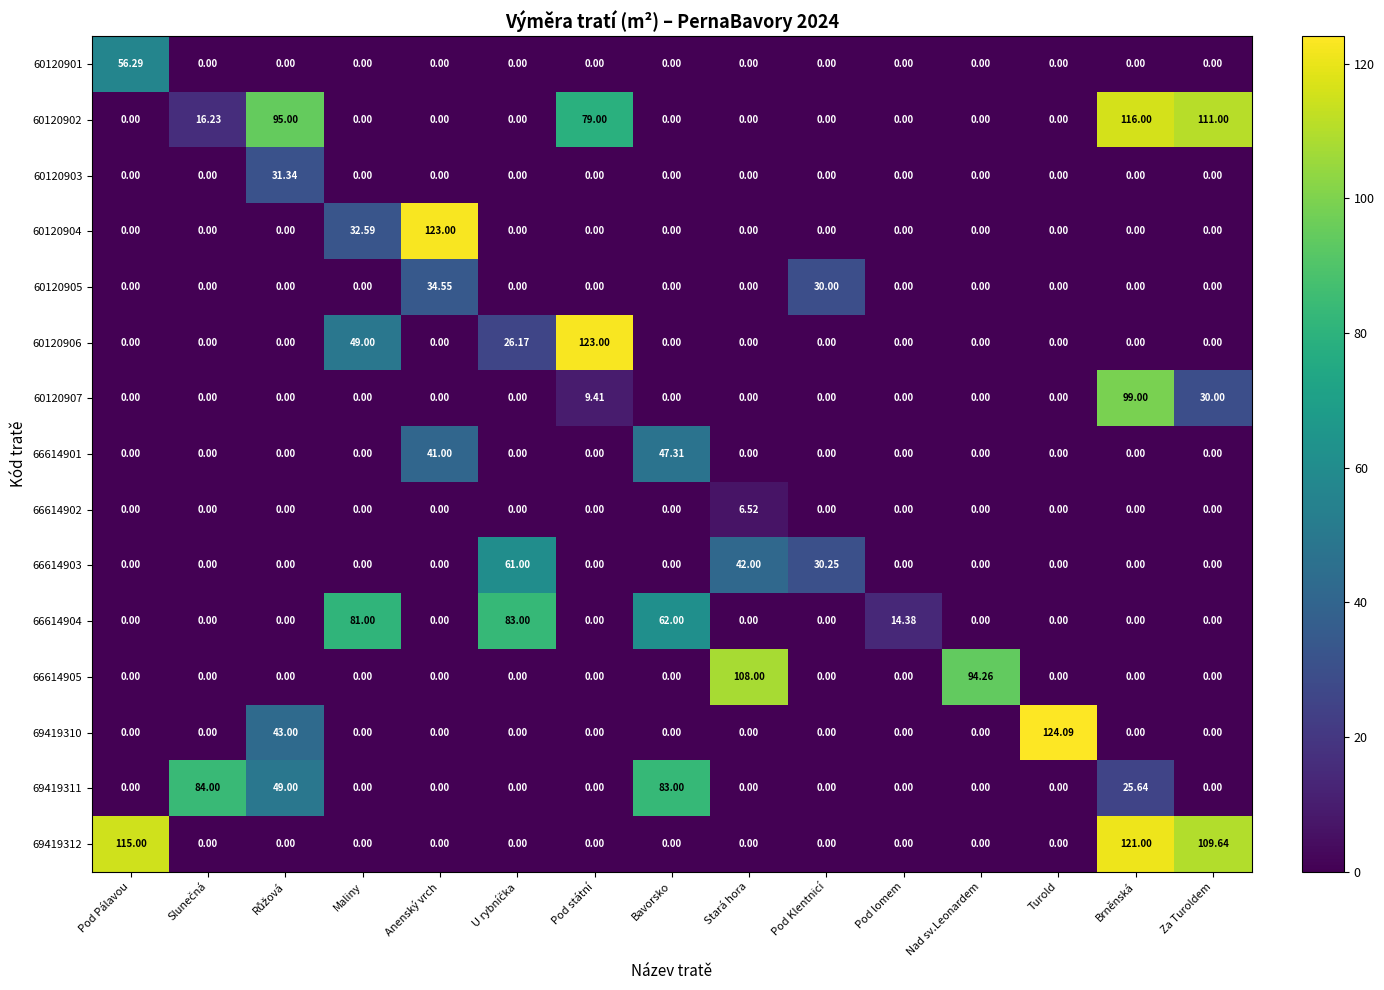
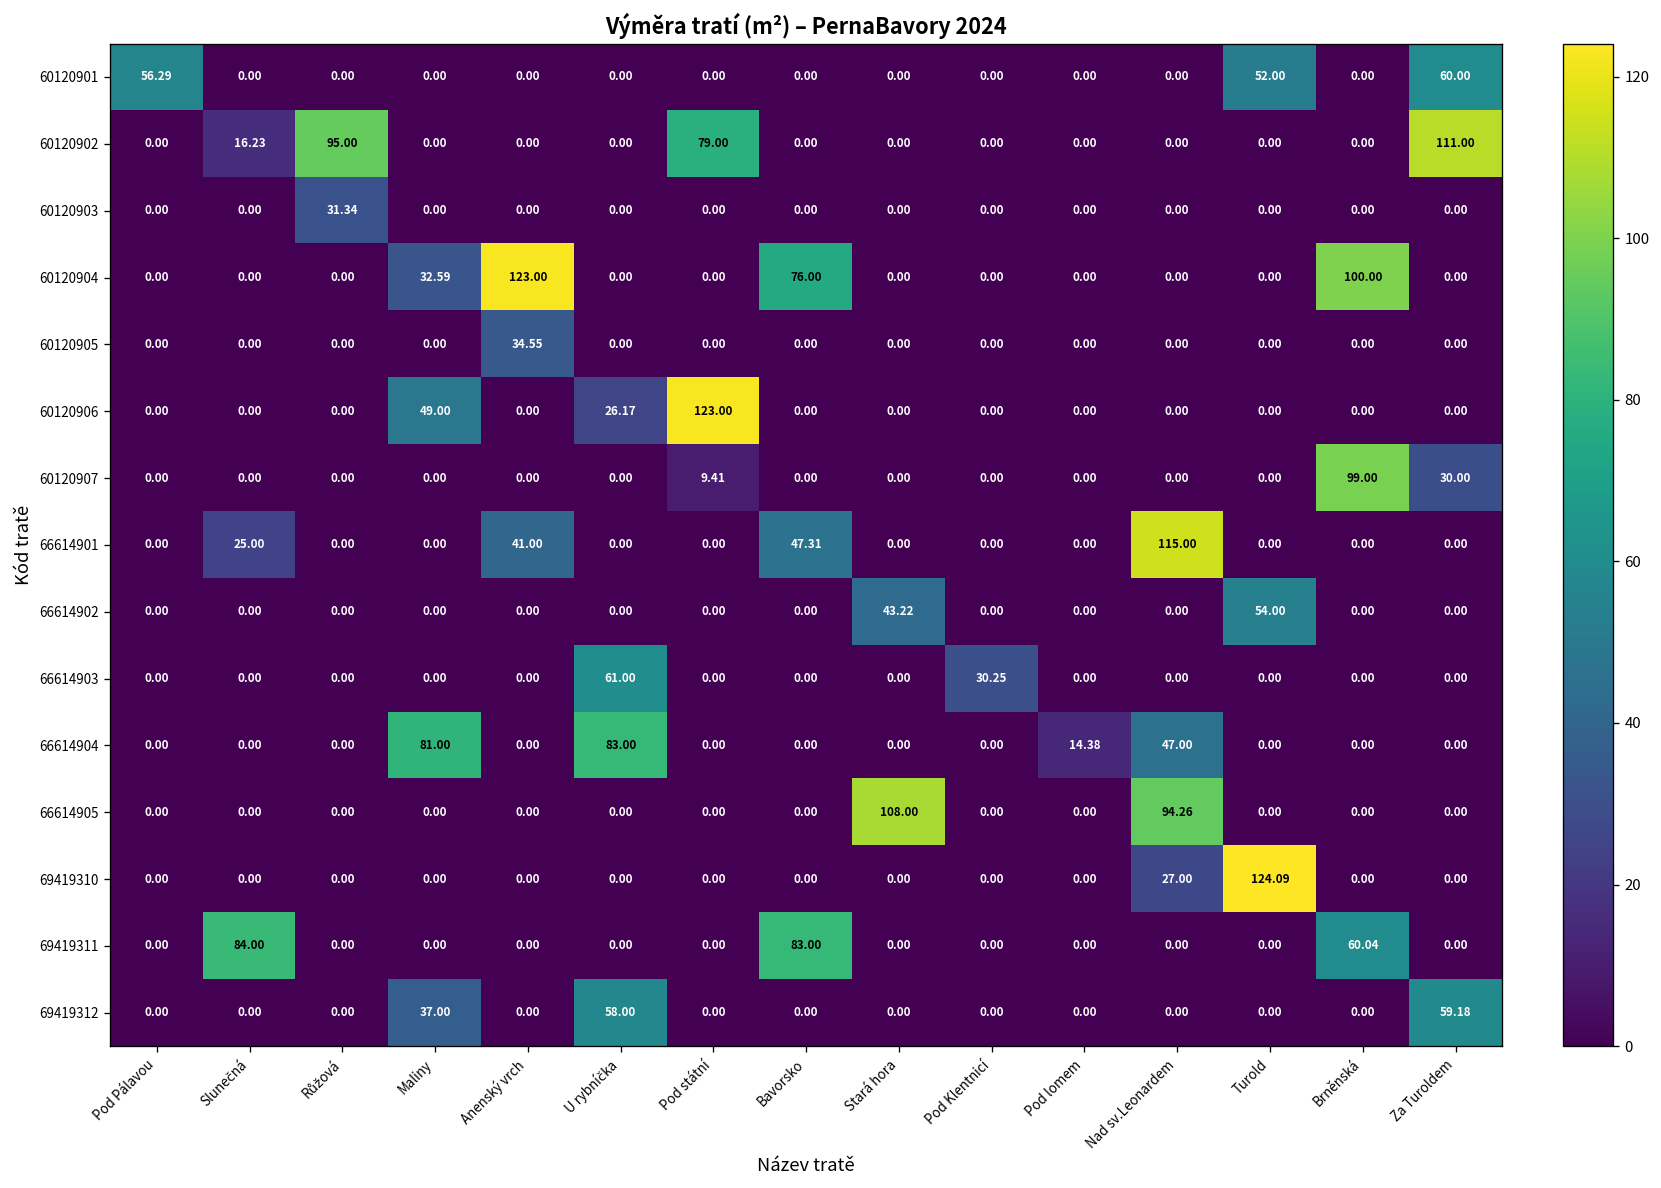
  {
    "60120901": {
      "Pod Pálavou": 56.29,
      "Slunečná": 0.00,
      "Růžová": 0.00,
      "Maliny": 0.00,
      "Anenský vrch": 0.00,
      "U rybníčka": 0.00,
      "Pod státní": 0.00,
      "Bavorsko": 0.00,
      "Stará hora": 0.00,
      "Pod Klentnicí": 0.00,
      "Pod lomem": 0.00,
      "Nad sv.Leonardem": 0.00,
-     "Turold": 0.00,
+     "Turold": 52.00,
      "Brněnská": 0.00,
-     "Za Turoldem": 0.00
+     "Za Turoldem": 60.00
    },
    "60120902": {
      "Pod Pálavou": 0.00,
      "Slunečná": 16.23,
      "Růžová": 95.00,
      "Maliny": 0.00,
      "Anenský vrch": 0.00,
      "U rybníčka": 0.00,
      "Pod státní": 79.00,
      "Bavorsko": 0.00,
      "Stará hora": 0.00,
      "Pod Klentnicí": 0.00,
      "Pod lomem": 0.00,
      "Nad sv.Leonardem": 0.00,
      "Turold": 0.00,
-     "Brněnská": 116.00,
+     "Brněnská": 0.00,
      "Za Turoldem": 111.00
    },
    "60120904": {
      "Pod Pálavou": 0.00,
      "Slunečná": 0.00,
      "Růžová": 0.00,
      "Maliny": 32.59,
      "Anenský vrch": 123.00,
      "U rybníčka": 0.00,
      "Pod státní": 0.00,
-     "Bavorsko": 0.00,
+     "Bavorsko": 76.00,
      "Stará hora": 0.00,
      "Pod Klentnicí": 0.00,
      "Pod lomem": 0.00,
      "Nad sv.Leonardem": 0.00,
      "Turold": 0.00,
-     "Brněnská": 0.00,
+     "Brněnská": 100.00,
      "Za Turoldem": 0.00
    },
    "60120905": {
      "Pod Pálavou": 0.00,
      "Slunečná": 0.00,
      "Růžová": 0.00,
      "Maliny": 0.00,
      "Anenský vrch": 34.55,
      "U rybníčka": 0.00,
      "Pod státní": 0.00,
      "Bavorsko": 0.00,
      "Stará hora": 0.00,
-     "Pod Klentnicí": 30.00,
+     "Pod Klentnicí": 0.00,
      "Pod lomem": 0.00,
      "Nad sv.Leonardem": 0.00,
      "Turold": 0.00,
      "Brněnská": 0.00,
      "Za Turoldem": 0.00
    },
    "66614901": {
      "Pod Pálavou": 0.00,
-     "Slunečná": 0.00,
+     "Slunečná": 25.00,
      "Růžová": 0.00,
      "Maliny": 0.00,
      "Anenský vrch": 41.00,
      "U rybníčka": 0.00,
      "Pod státní": 0.00,
      "Bavorsko": 47.31,
      "Stará hora": 0.00,
      "Pod Klentnicí": 0.00,
      "Pod lomem": 0.00,
-     "Nad sv.Leonardem": 0.00,
+     "Nad sv.Leonardem": 115.00,
      "Turold": 0.00,
      "Brněnská": 0.00,
      "Za Turoldem": 0.00
    },
    "66614902": {
      "Pod Pálavou": 0.00,
      "Slunečná": 0.00,
      "Růžová": 0.00,
      "Maliny": 0.00,
      "Anenský vrch": 0.00,
      "U rybníčka": 0.00,
      "Pod státní": 0.00,
      "Bavorsko": 0.00,
-     "Stará hora": 6.52,
+     "Stará hora": 43.22,
      "Pod Klentnicí": 0.00,
      "Pod lomem": 0.00,
      "Nad sv.Leonardem": 0.00,
-     "Turold": 0.00,
+     "Turold": 54.00,
      "Brněnská": 0.00,
      "Za Turoldem": 0.00
    },
    "66614903": {
      "Pod Pálavou": 0.00,
      "Slunečná": 0.00,
      "Růžová": 0.00,
      "Maliny": 0.00,
      "Anenský vrch": 0.00,
      "U rybníčka": 61.00,
      "Pod státní": 0.00,
      "Bavorsko": 0.00,
-     "Stará hora": 42.00,
+     "Stará hora": 0.00,
      "Pod Klentnicí": 30.25,
      "Pod lomem": 0.00,
      "Nad sv.Leonardem": 0.00,
      "Turold": 0.00,
      "Brněnská": 0.00,
      "Za Turoldem": 0.00
    },
    "66614904": {
      "Pod Pálavou": 0.00,
      "Slunečná": 0.00,
      "Růžová": 0.00,
      "Maliny": 81.00,
      "Anenský vrch": 0.00,
      "U rybníčka": 83.00,
      "Pod státní": 0.00,
-     "Bavorsko": 62.00,
+     "Bavorsko": 0.00,
      "Stará hora": 0.00,
      "Pod Klentnicí": 0.00,
      "Pod lomem": 14.38,
-     "Nad sv.Leonardem": 0.00,
+     "Nad sv.Leonardem": 47.00,
      "Turold": 0.00,
      "Brněnská": 0.00,
      "Za Turoldem": 0.00
    },
    "69419310": {
      "Pod Pálavou": 0.00,
      "Slunečná": 0.00,
-     "Růžová": 43.00,
+     "Růžová": 0.00,
      "Maliny": 0.00,
      "Anenský vrch": 0.00,
      "U rybníčka": 0.00,
      "Pod státní": 0.00,
      "Bavorsko": 0.00,
      "Stará hora": 0.00,
      "Pod Klentnicí": 0.00,
      "Pod lomem": 0.00,
-     "Nad sv.Leonardem": 0.00,
+     "Nad sv.Leonardem": 27.00,
      "Turold": 124.09,
      "Brněnská": 0.00,
      "Za Turoldem": 0.00
    },
    "69419311": {
      "Pod Pálavou": 0.00,
      "Slunečná": 84.00,
-     "Růžová": 49.00,
+     "Růžová": 0.00,
      "Maliny": 0.00,
      "Anenský vrch": 0.00,
      "U rybníčka": 0.00,
      "Pod státní": 0.00,
      "Bavorsko": 83.00,
      "Stará hora": 0.00,
      "Pod Klentnicí": 0.00,
      "Pod lomem": 0.00,
      "Nad sv.Leonardem": 0.00,
      "Turold": 0.00,
-     "Brněnská": 25.64,
+     "Brněnská": 60.04,
      "Za Turoldem": 0.00
    },
    "69419312": {
-     "Pod Pálavou": 115.00,
+     "Pod Pálavou": 0.00,
      "Slunečná": 0.00,
      "Růžová": 0.00,
-     "Maliny": 0.00,
+     "Maliny": 37.00,
      "Anenský vrch": 0.00,
-     "U rybníčka": 0.00,
+     "U rybníčka": 58.00,
      "Pod státní": 0.00,
      "Bavorsko": 0.00,
      "Stará hora": 0.00,
      "Pod Klentnicí": 0.00,
      "Pod lomem": 0.00,
      "Nad sv.Leonardem": 0.00,
      "Turold": 0.00,
-     "Brněnská": 121.00,
-     "Za Turoldem": 109.64
+     "Brněnská": 0.00,
+     "Za Turoldem": 59.18
    }
  }
